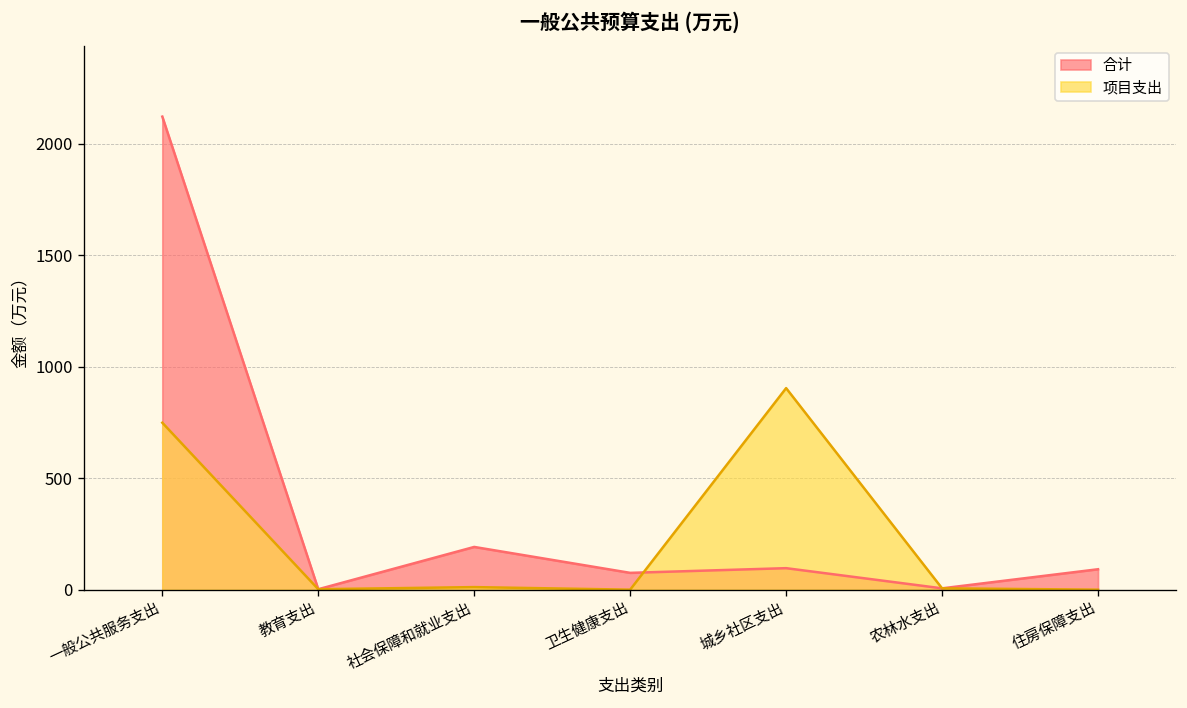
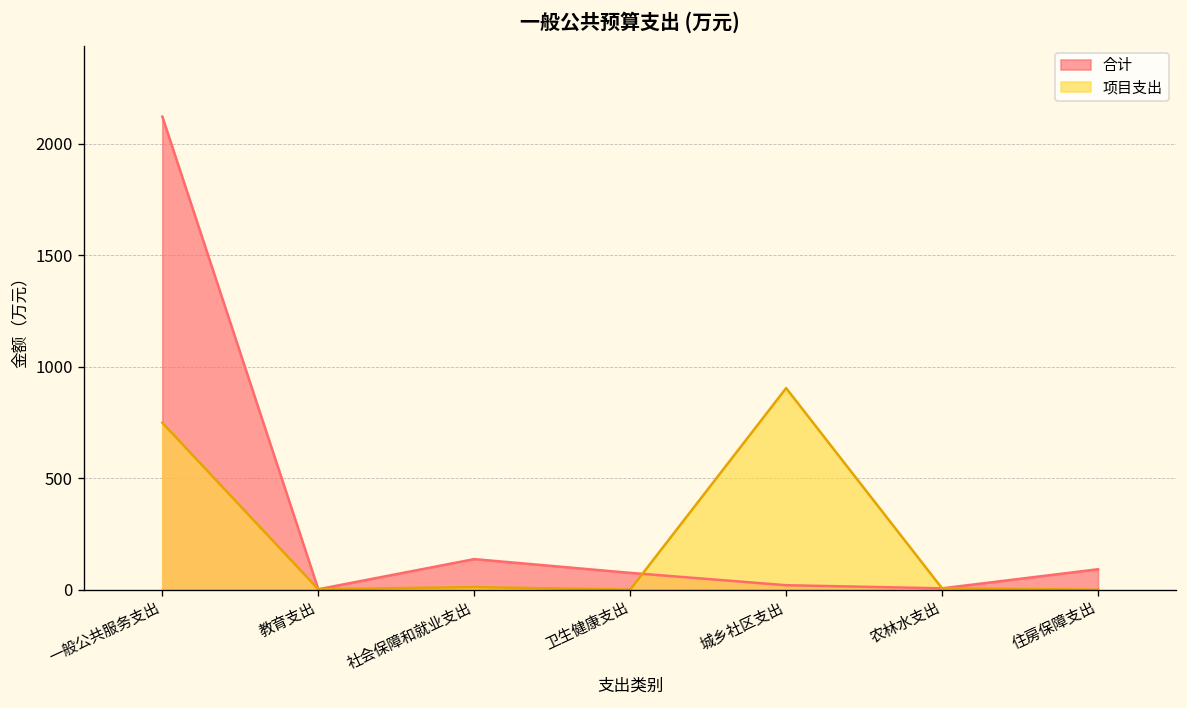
  {
    "合计": {
      "一般公共服务支出": 2120,
-     "社会保障和就业支出": 190,
+     "社会保障和就业支出": 140,
      "卫生健康支出": 80,
-     "城乡社区支出": 100,
+     "城乡社区支出": 20,
      "住房保障支出": 90
    },
    "项目支出": {
      "一般公共服务支出": 750,
      "社会保障和就业支出": 10,
      "卫生健康支出": 0,
      "城乡社区支出": 900,
      "住房保障支出": 0
    }
  }
